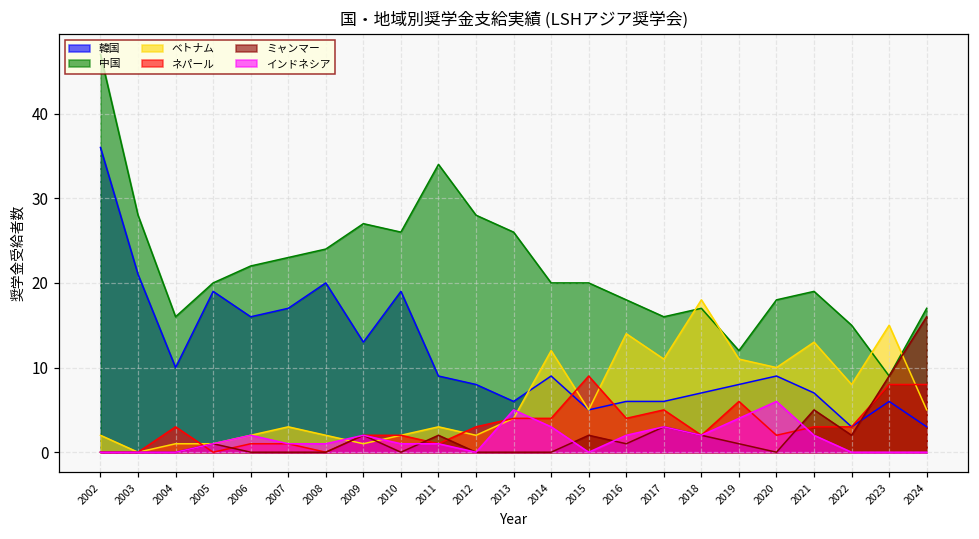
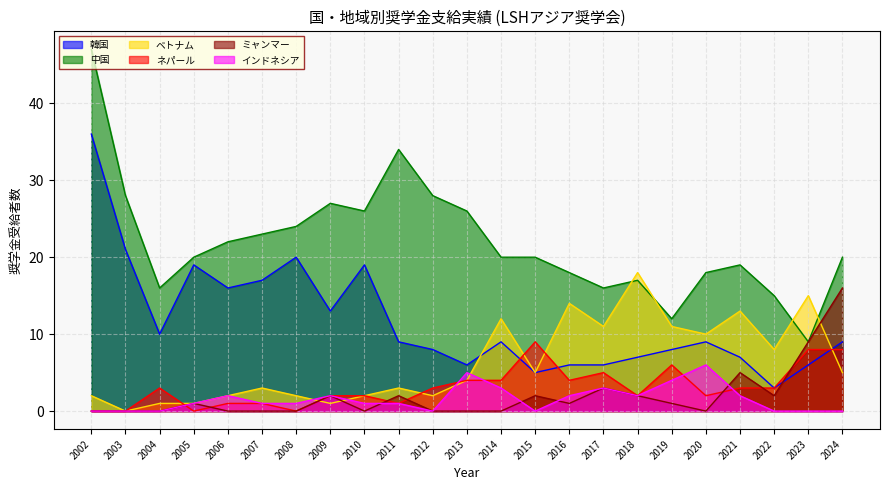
  {
    "韓国": {
      "2002": 36,
      "2003": 21,
      "2004": 10,
      "2005": 19,
      "2006": 16,
      "2007": 17,
      "2008": 20,
      "2009": 13,
      "2010": 19,
      "2011": 9,
      "2012": 8,
      "2013": 6,
      "2014": 9,
      "2016": 6,
      "2017": 6,
      "2018": 7,
      "2019": 8,
      "2020": 9,
      "2021": 7,
      "2023": 6,
-     "2024": 3
+     "2024": 9
    },
    "中国": {
      "2003": 28,
      "2004": 16,
      "2005": 20,
      "2006": 22,
      "2007": 23,
      "2008": 24,
      "2009": 27,
      "2010": 26,
      "2011": 34,
      "2012": 28,
      "2013": 26,
      "2014": 20,
      "2015": 20,
      "2016": 18,
      "2017": 16,
      "2018": 17,
      "2019": 12,
      "2020": 18,
      "2021": 19,
      "2022": 15,
-     "2024": 17
+     "2024": 20
    },
    "ベトナム": {
      "2002": 2,
      "2004": 1,
      "2007": 3,
      "2008": 2,
      "2009": 1,
      "2011": 3,
      "2012": 2,
      "2014": 12,
      "2016": 14,
      "2017": 11,
      "2018": 18,
      "2019": 11,
      "2020": 10,
      "2021": 13,
      "2022": 8,
      "2023": 15,
      "2024": 5
    },
    "ネパール": {
      "2004": 3,
      "2005": 0,
      "2006": 1,
      "2012": 3,
      "2014": 4,
      "2015": 9,
      "2016": 4,
      "2017": 5,
      "2019": 6,
      "2020": 2,
      "2021": 3,
      "2023": 8,
      "2024": 8
    },
    "ミャンマー": {
      "2006": 0,
      "2007": 0,
      "2010": 0,
      "2011": 2,
      "2013": 0,
      "2014": 0,
      "2015": 2,
      "2016": 1,
      "2019": 1,
      "2020": 0,
      "2021": 5,
      "2022": 2,
      "2024": 16
    },
    "インドネシア": {
      "2008": 1,
      "2010": 1,
      "2013": 5,
      "2014": 3,
      "2015": 0,
      "2016": 2,
      "2019": 4,
      "2020": 6,
      "2021": 2,
      "2022": 0,
      "2023": 0,
      "2024": 0
    }
  }
